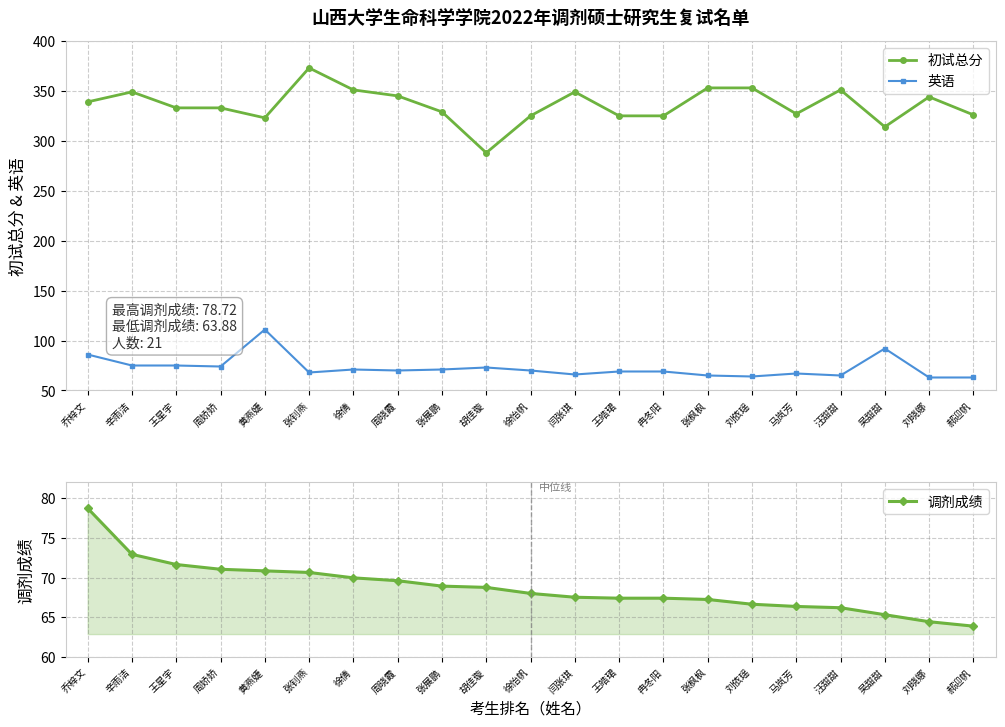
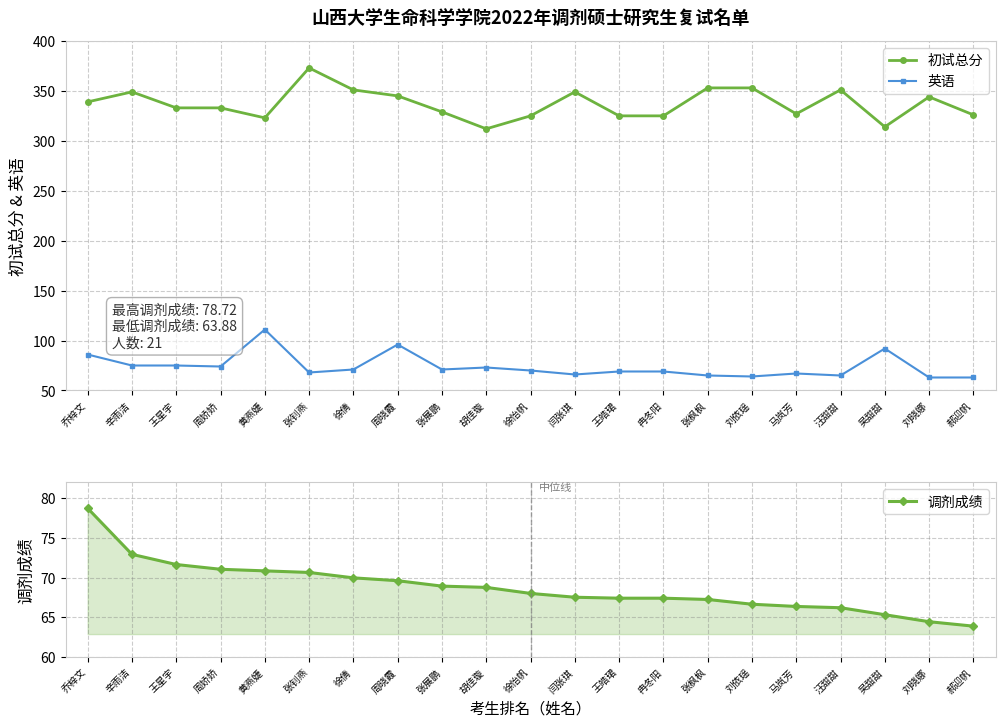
  {
    "山西大学生命科学学院2022年调剂硕士研究生复试名单": {
      "初试总分": {
        "乔梓文": 340,
        "辛雨洁": 350,
        "王星宇": 330,
        "周娇娇": 330,
        "黄燕婕": 320,
        "张钊燕": 370,
        "徐倩": 350,
        "周晓霞": 350,
        "张展鹏": 330,
-       "胡佳璇": 290,
+       "胡佳璇": 310,
        "徐怡帆": 330,
        "闫张琪": 350,
        "王皓珺": 330,
        "冉冬阳": 330,
        "张枫枫": 350,
        "刘依瑶": 350,
        "马岚芳": 330,
        "汪甜甜": 350,
        "吴甜甜": 310,
        "刘晓娜": 340,
        "郝迎帆": 330
      },
      "英语": {
        "乔梓文": 90,
        "周娇娇": 70,
        "黄燕婕": 110,
        "张钊燕": 70,
        "徐倩": 70,
-       "周晓霞": 70,
+       "周晓霞": 100,
        "张展鹏": 70,
        "胡佳璇": 70,
        "徐怡帆": 70,
        "闫张琪": 70,
        "王皓珺": 70,
        "冉冬阳": 70,
        "张枫枫": 70,
        "刘依瑶": 60,
        "马岚芳": 70,
        "汪甜甜": 70,
        "吴甜甜": 90,
        "刘晓娜": 60,
        "郝迎帆": 60
      }
    }
  }
